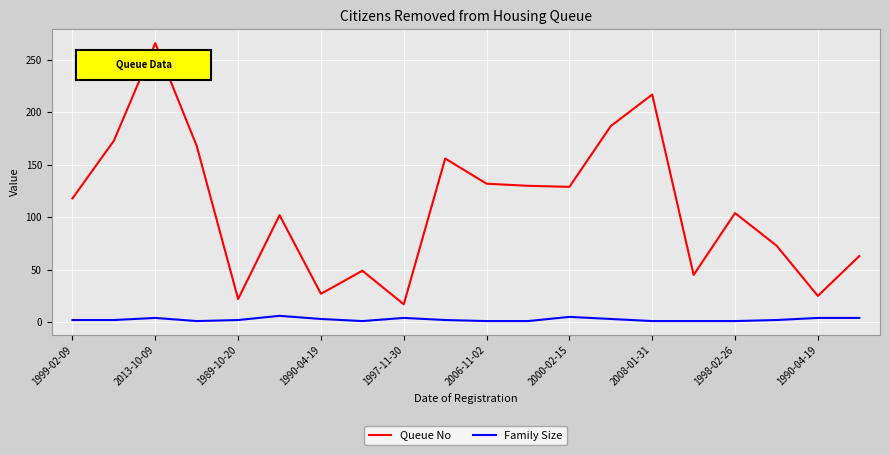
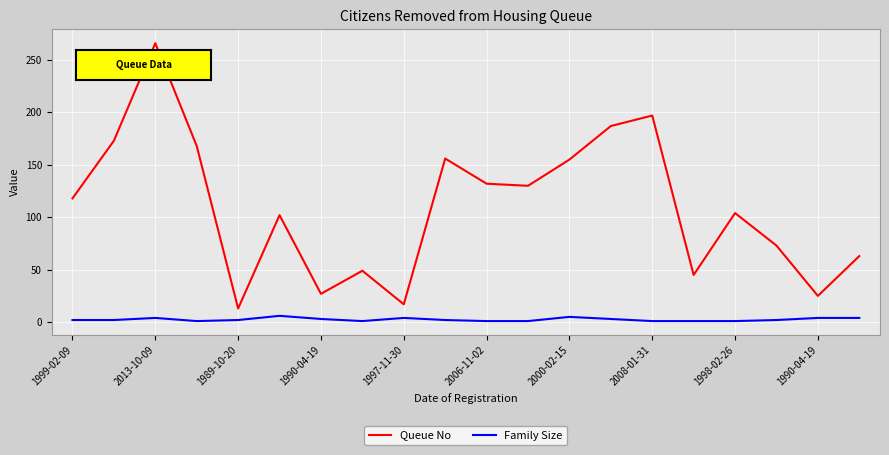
  {
    "Queue No": {
      "1999-02-09": 118,
      "2013-10-09": 266,
-     "1989-10-20": 22,
+     "1989-10-20": 13,
      "1997-11-30": 17,
      "2006-11-02": 132,
-     "2000-02-15": 129,
-     "2008-01-31": 217,
+     "2000-02-15": 155,
+     "2008-01-31": 197,
      "1998-02-26": 104
    },
    "Family Size": {
      "1999-02-09": 2,
      "2013-10-09": 4,
      "1989-10-20": 2,
      "1997-11-30": 4,
      "2006-11-02": 1,
      "2000-02-15": 5,
      "2008-01-31": 1,
      "1998-02-26": 1
    }
  }
